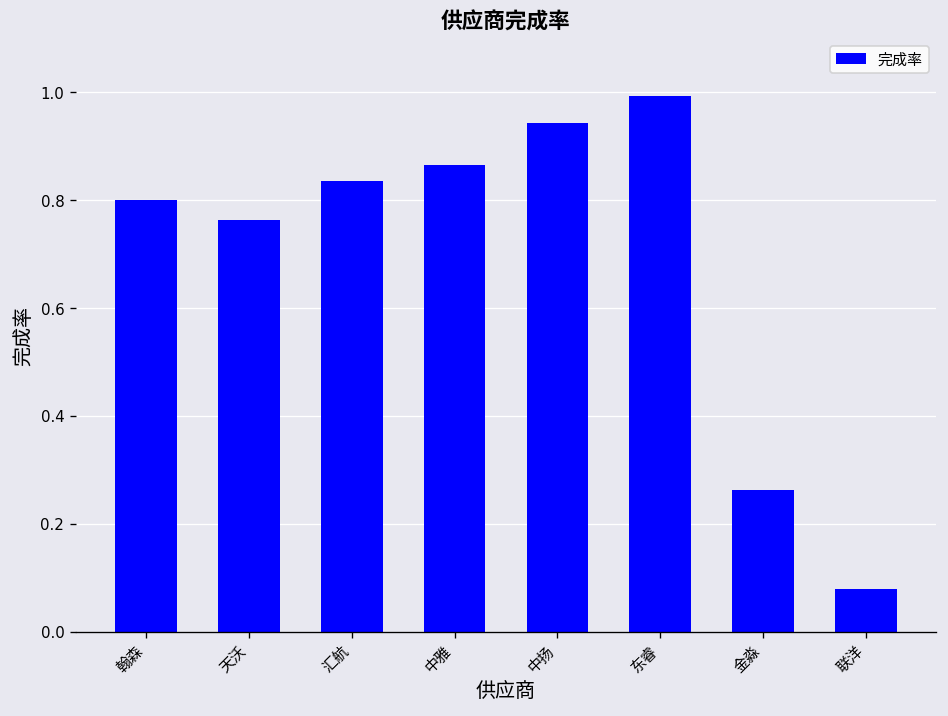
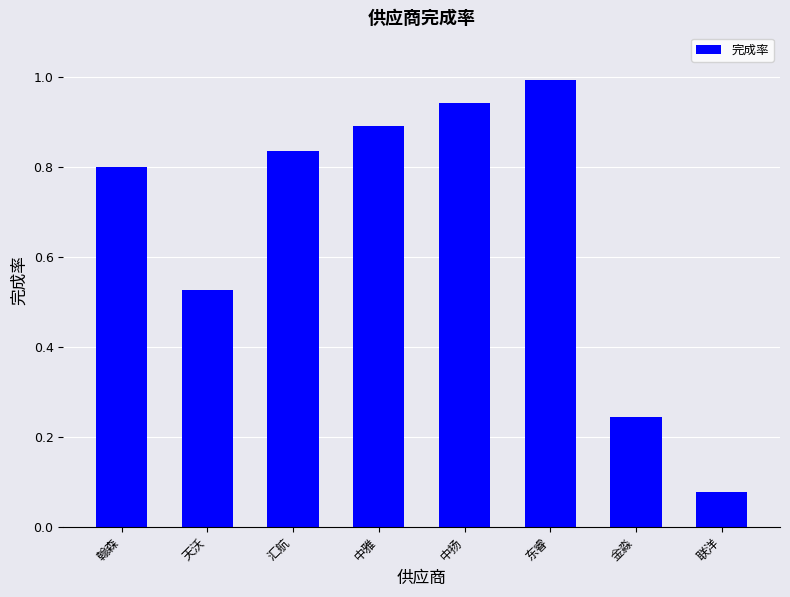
  {
    "翰森": 0.80,
-   "天沃": 0.76,
+   "天沃": 0.53,
    "汇航": 0.84,
-   "中雅": 0.87,
+   "中雅": 0.89,
    "中扬": 0.94,
    "东睿": 0.99,
-   "金淼": 0.26,
+   "金淼": 0.25,
    "联洋": 0.08
  }
